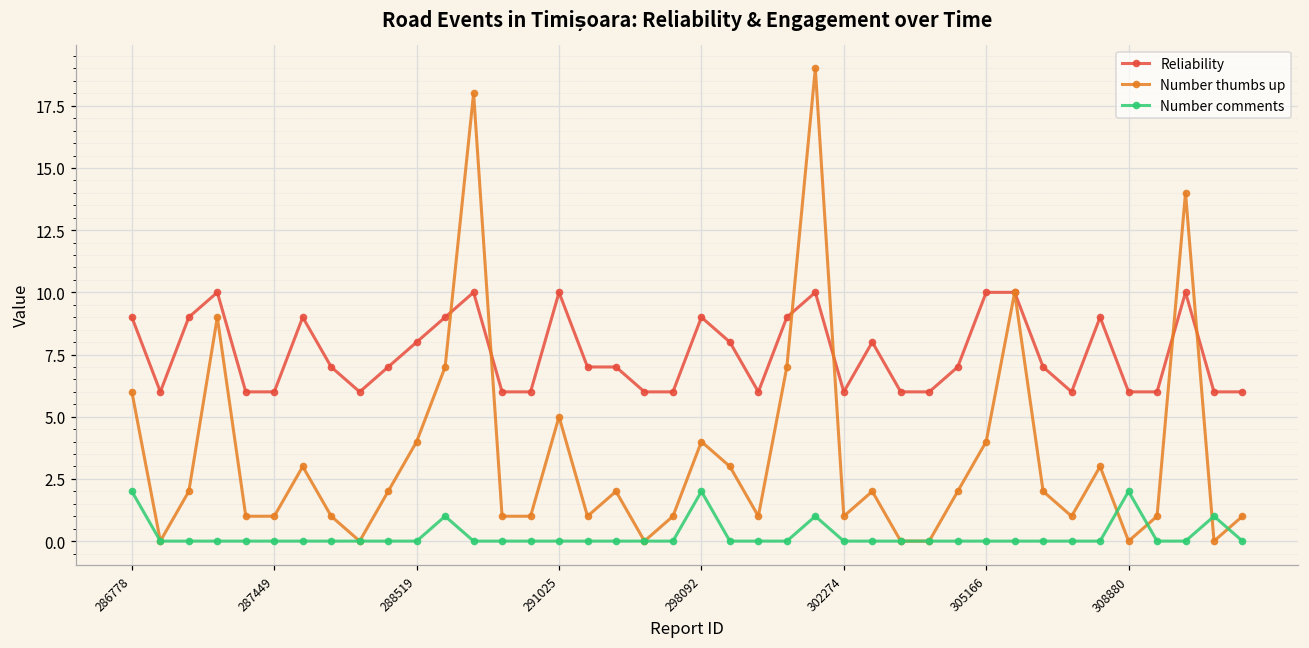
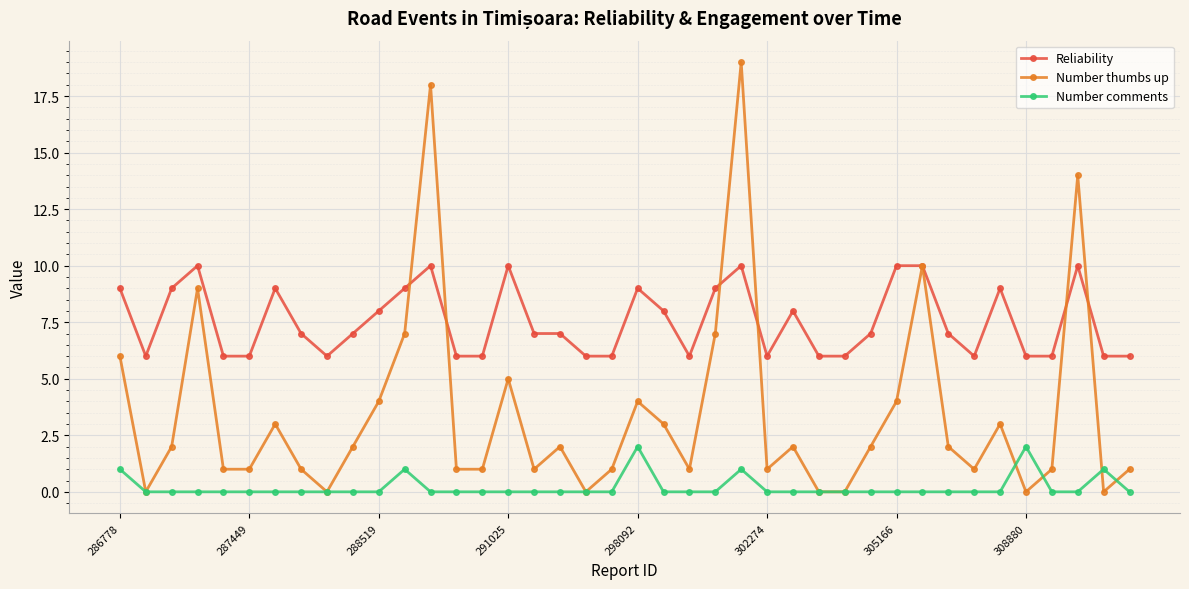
  {
    "Number comments": {
-     "286778": 2,
+     "286778": 1,
      "287449": 0,
      "288519": 0,
      "291025": 0,
      "298092": 2,
      "302274": 0,
      "305166": 0,
      "308880": 2
    }
  }
